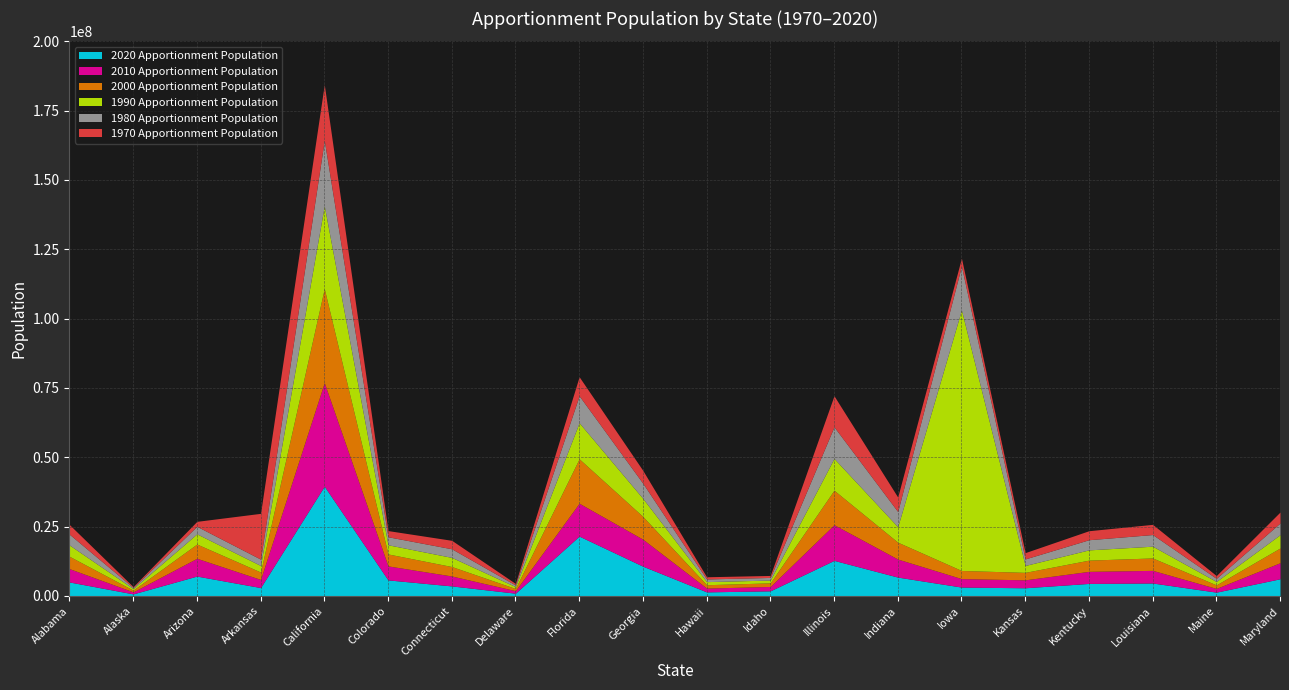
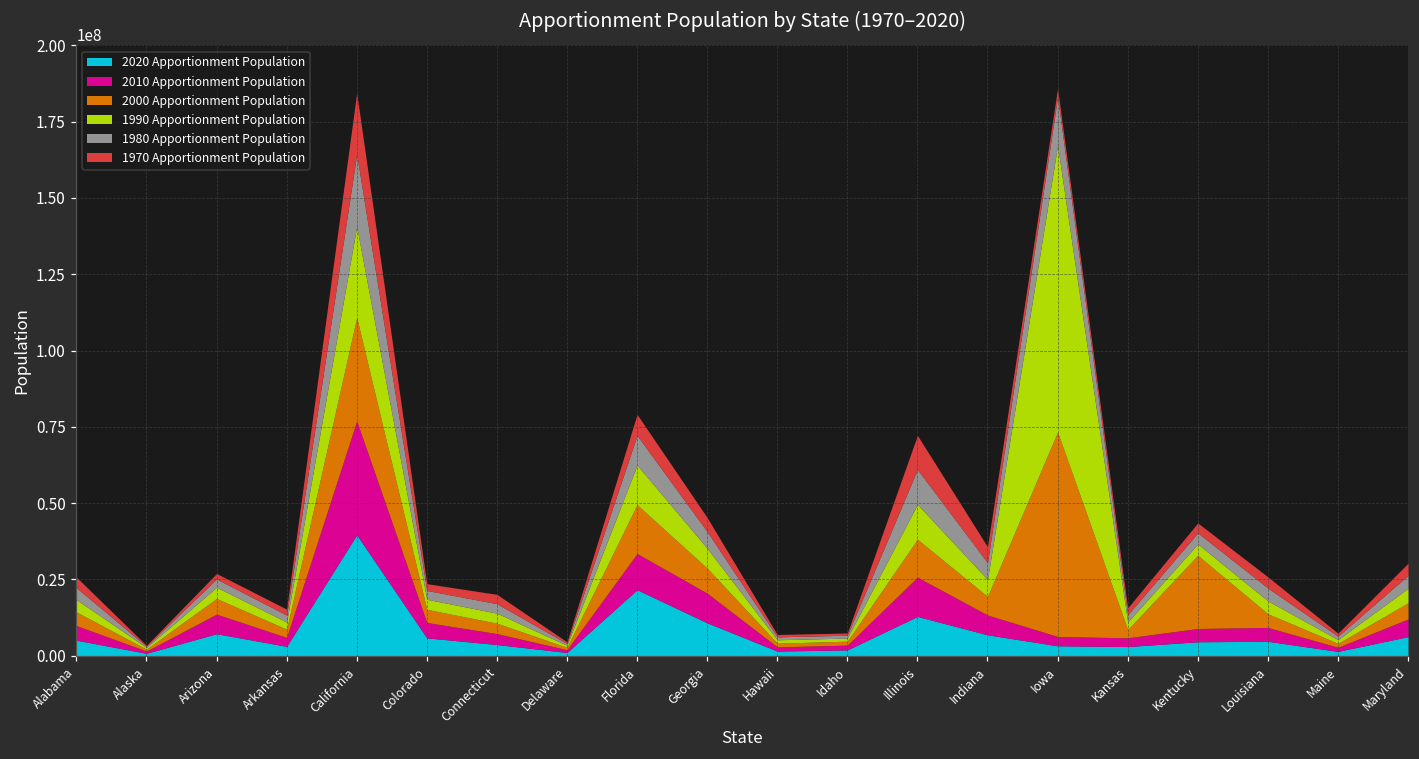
  {
    "2020 Apportionment Population": {
      "Alabama": 5000000,
      "Arizona": 7000000,
      "Arkansas": 3000000,
      "California": 40000000,
      "Colorado": 6000000,
      "Connecticut": 4000000,
      "Florida": 22000000,
      "Georgia": 11000000,
      "Hawaii": 1000000,
      "Idaho": 2000000,
      "Illinois": 13000000,
      "Indiana": 7000000,
      "Iowa": 3000000,
      "Kansas": 3000000,
      "Kentucky": 5000000,
      "Louisiana": 5000000,
      "Maine": 1000000,
      "Maryland": 6000000
    },
    "2010 Apportionment Population": {
      "Alabama": 5000000,
      "Arizona": 6000000,
      "Arkansas": 3000000,
      "California": 37000000,
      "Colorado": 5000000,
      "Connecticut": 4000000,
      "Florida": 12000000,
      "Georgia": 10000000,
      "Hawaii": 1000000,
      "Idaho": 2000000,
      "Illinois": 13000000,
      "Indiana": 7000000,
      "Iowa": 3000000,
      "Kansas": 3000000,
      "Kentucky": 4000000,
      "Louisiana": 5000000,
      "Maine": 1000000,
      "Maryland": 6000000
    },
    "2000 Apportionment Population": {
      "Alabama": 4000000,
      "Arizona": 5000000,
      "Arkansas": 3000000,
      "California": 34000000,
      "Colorado": 4000000,
      "Connecticut": 3000000,
      "Florida": 16000000,
      "Georgia": 8000000,
      "Hawaii": 1000000,
      "Idaho": 1000000,
      "Illinois": 12000000,
      "Indiana": 6000000,
-     "Iowa": 3000000,
+     "Iowa": 67000000,
      "Kansas": 3000000,
-     "Kentucky": 4000000,
+     "Kentucky": 24000000,
      "Louisiana": 4000000,
      "Maine": 1000000,
      "Maryland": 5000000
    },
    "1990 Apportionment Population": {
      "Alabama": 4000000,
      "Arizona": 4000000,
      "Arkansas": 2000000,
      "California": 30000000,
      "Colorado": 3000000,
      "Connecticut": 3000000,
      "Florida": 13000000,
      "Georgia": 7000000,
      "Hawaii": 1000000,
      "Idaho": 1000000,
      "Illinois": 11000000,
      "Indiana": 6000000,
      "Iowa": 94000000,
      "Kansas": 2000000,
      "Kentucky": 4000000,
      "Louisiana": 4000000,
      "Maine": 1000000,
      "Maryland": 5000000
    },
    "1980 Apportionment Population": {
      "Alabama": 4000000,
      "Arizona": 3000000,
      "Arkansas": 2000000,
      "California": 24000000,
      "Colorado": 3000000,
      "Connecticut": 3000000,
      "Florida": 10000000,
      "Georgia": 5000000,
      "Illinois": 11000000,
      "Indiana": 5000000,
      "Iowa": 16000000,
      "Kansas": 2000000,
      "Kentucky": 4000000,
      "Louisiana": 4000000,
      "Maine": 1000000,
      "Maryland": 4000000
    },
    "1970 Apportionment Population": {
      "Alabama": 3000000,
      "Arizona": 2000000,
-     "Arkansas": 17000000,
+     "Arkansas": 2000000,
      "California": 20000000,
      "Colorado": 2000000,
      "Connecticut": 3000000,
      "Florida": 7000000,
      "Georgia": 5000000,
      "Illinois": 11000000,
      "Indiana": 5000000,
      "Iowa": 3000000,
      "Kansas": 2000000,
      "Kentucky": 3000000,
      "Louisiana": 4000000,
      "Maine": 1000000,
      "Maryland": 4000000
    }
  }
